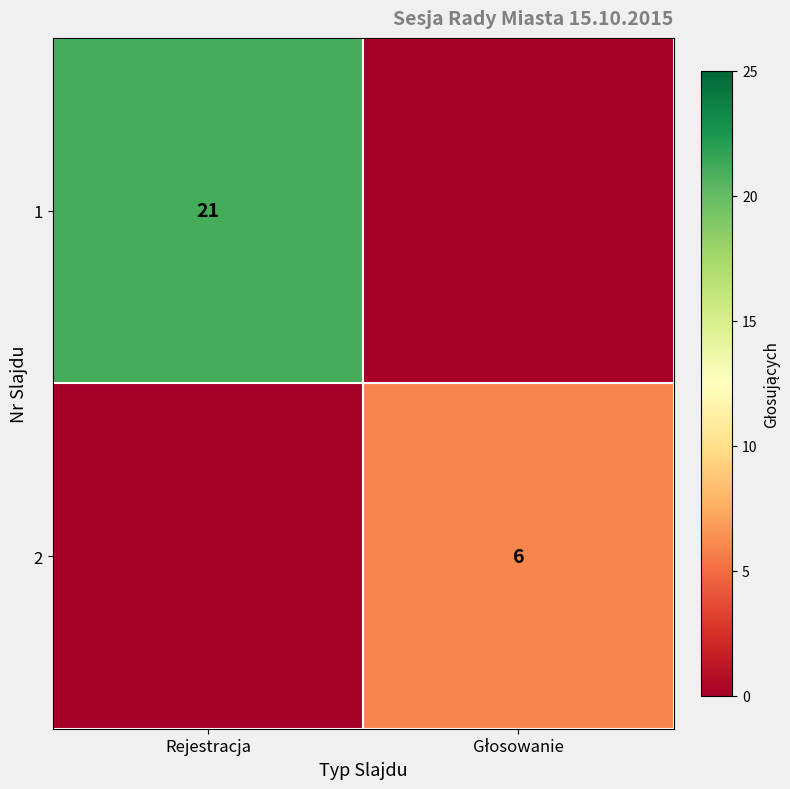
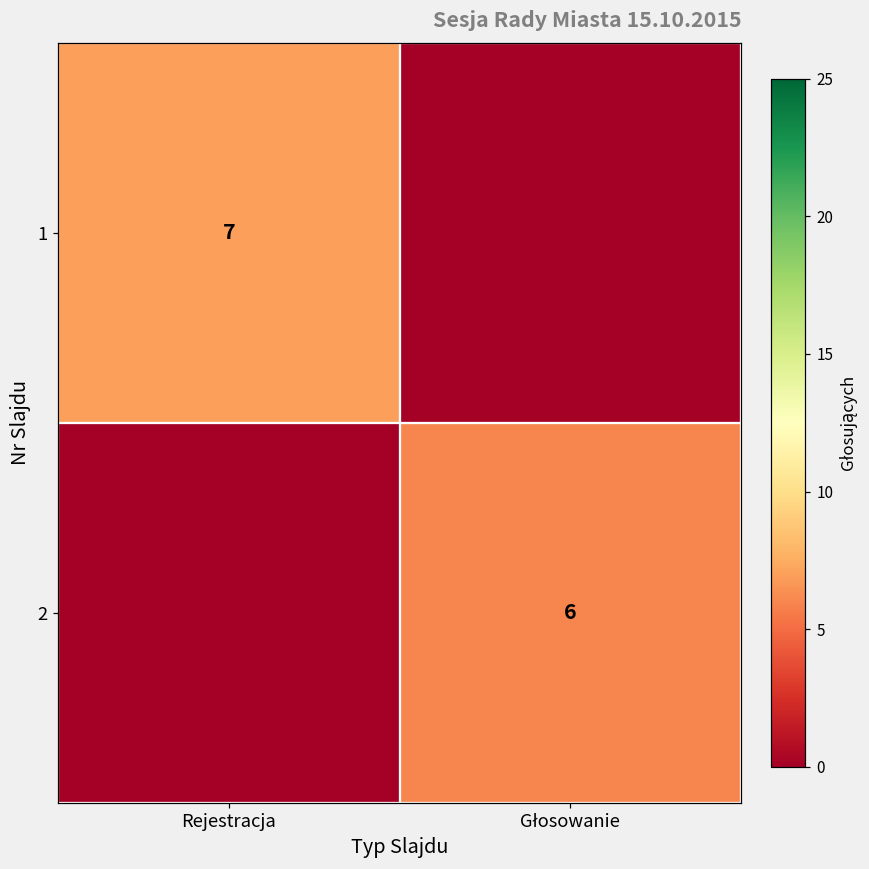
  {
    "1": {
-     "Rejestracja": 21
+     "Rejestracja": 7
    },
    "2": {
      "Głosowanie": 6
    }
  }
